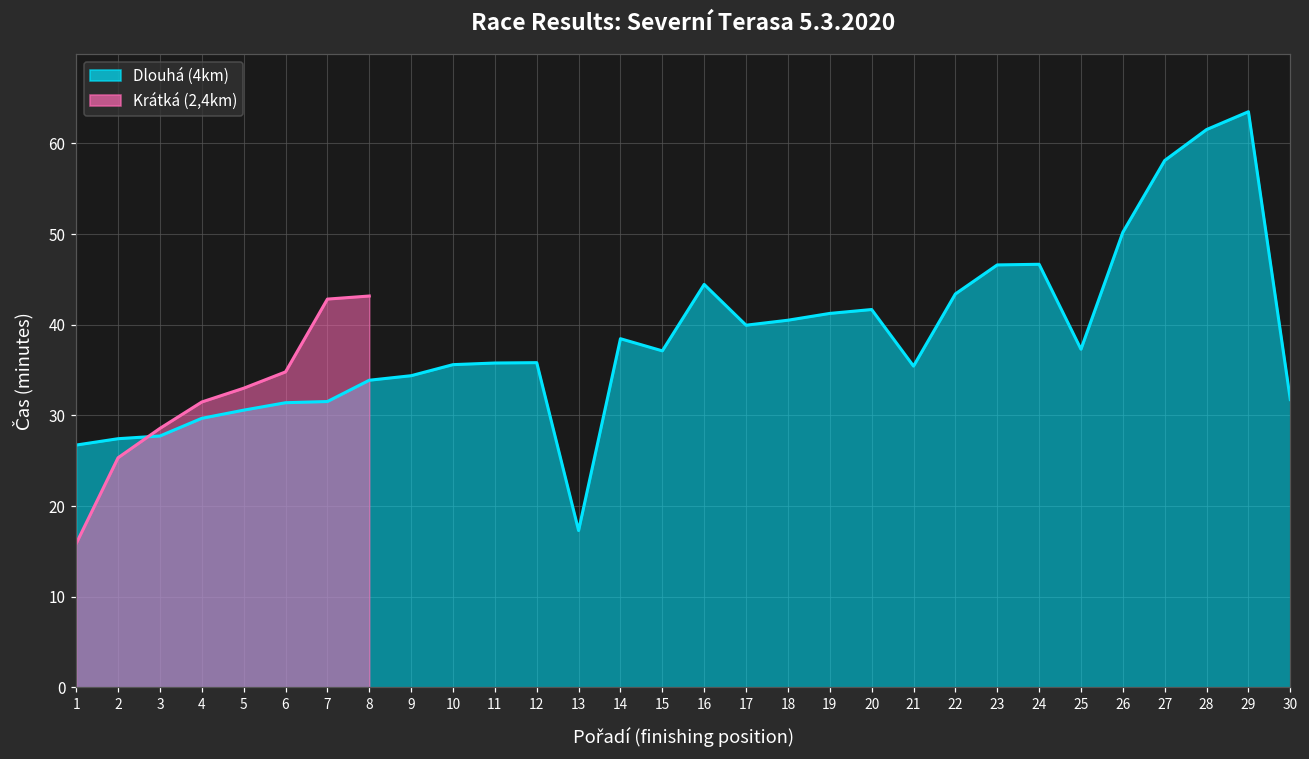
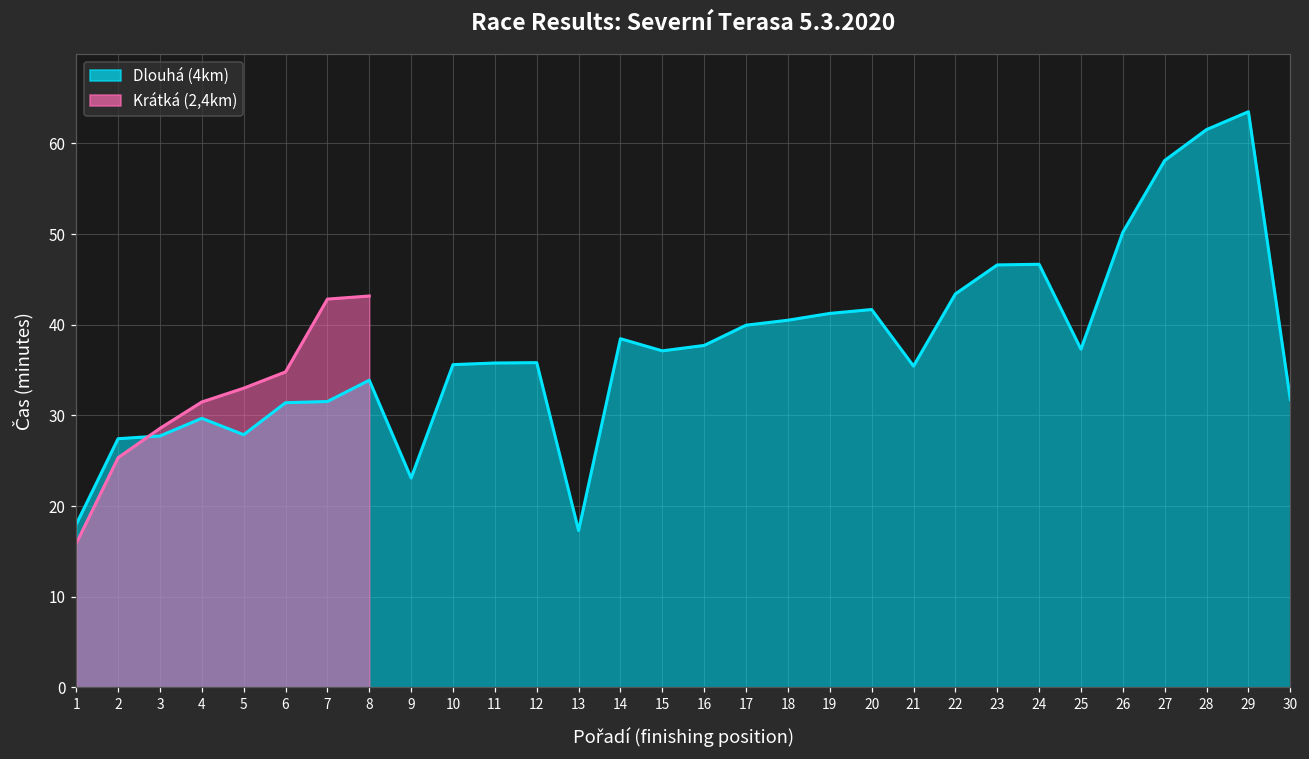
  {
    "Dlouhá (4km)": {
-     "1": 27,
+     "1": 18,
      "2": 27,
      "3": 28,
      "4": 30,
-     "5": 31,
+     "5": 28,
      "6": 31,
      "7": 32,
      "8": 34,
-     "9": 34,
+     "9": 23,
      "10": 36,
      "11": 36,
      "12": 36,
      "13": 17,
      "14": 38,
      "15": 37,
-     "16": 44,
+     "16": 38,
      "17": 40,
      "18": 41,
      "19": 41,
      "20": 42,
      "21": 35,
      "22": 43,
      "23": 47,
      "24": 47,
      "25": 37,
      "26": 50,
      "27": 58,
      "28": 62,
      "29": 64,
      "30": 32
    },
    "Krátká (2,4km)": {
      "1": 16,
      "2": 25,
      "3": 29,
      "4": 31,
      "5": 33,
      "6": 35,
      "7": 43,
      "8": 43
    }
  }
